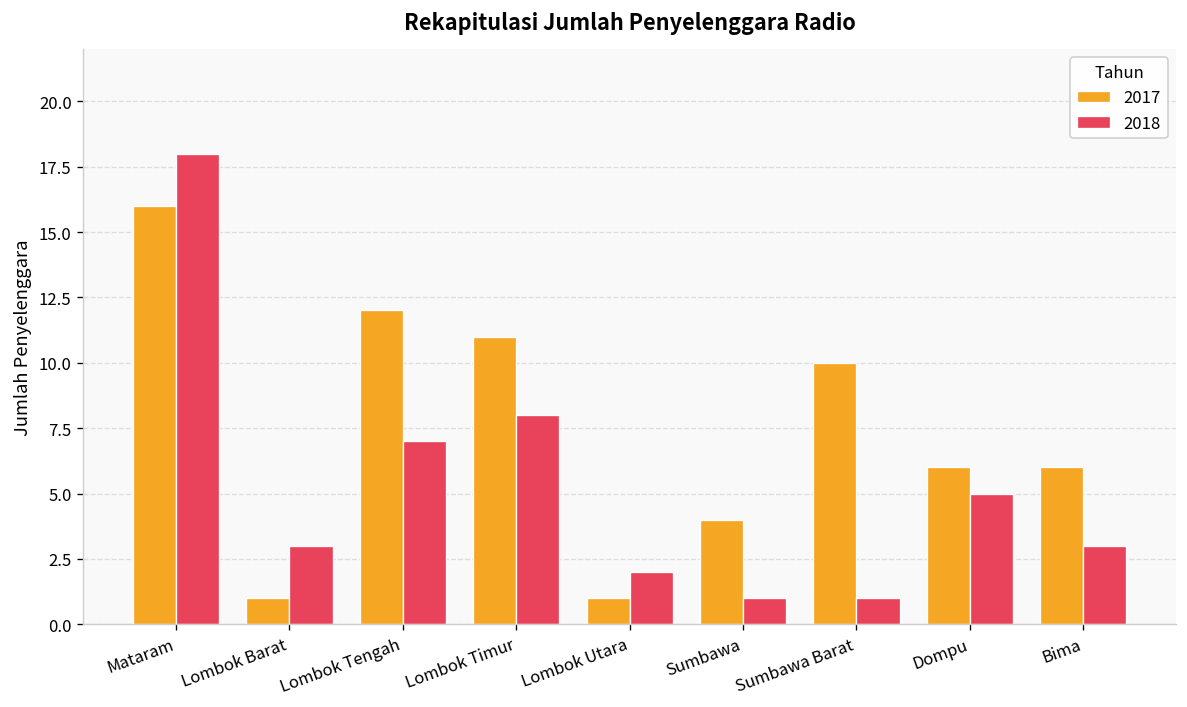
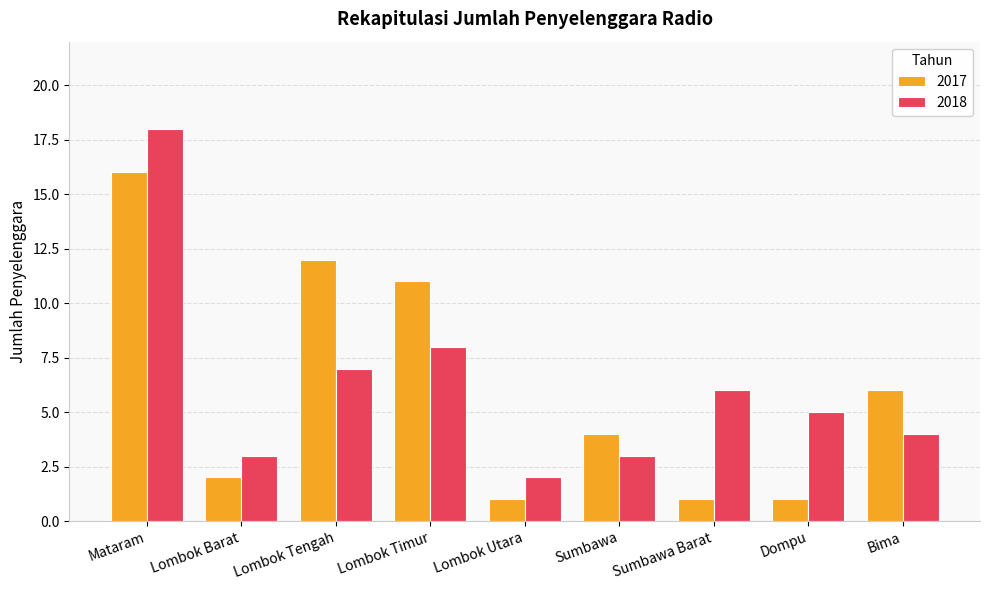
  {
    "2017": {
      "Mataram": 16,
-     "Lombok Barat": 1,
+     "Lombok Barat": 2,
      "Lombok Tengah": 12,
      "Lombok Timur": 11,
      "Lombok Utara": 1,
      "Sumbawa": 4,
-     "Sumbawa Barat": 10,
-     "Dompu": 6,
+     "Sumbawa Barat": 1,
+     "Dompu": 1,
      "Bima": 6
    },
    "2018": {
      "Mataram": 18,
      "Lombok Barat": 3,
      "Lombok Tengah": 7,
      "Lombok Timur": 8,
      "Lombok Utara": 2,
-     "Sumbawa": 1,
-     "Sumbawa Barat": 1,
+     "Sumbawa": 3,
+     "Sumbawa Barat": 6,
      "Dompu": 5,
-     "Bima": 3
+     "Bima": 4
    }
  }
